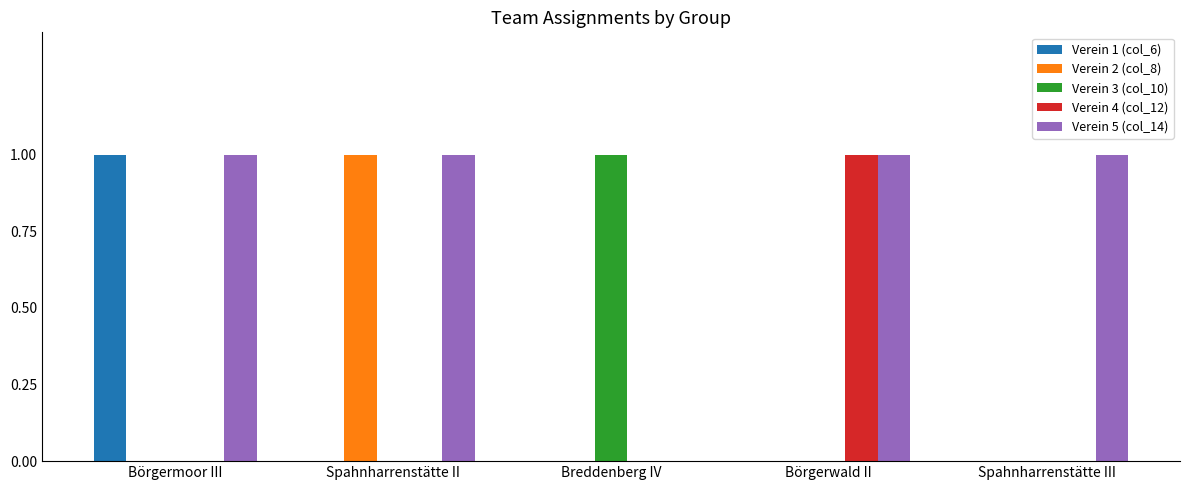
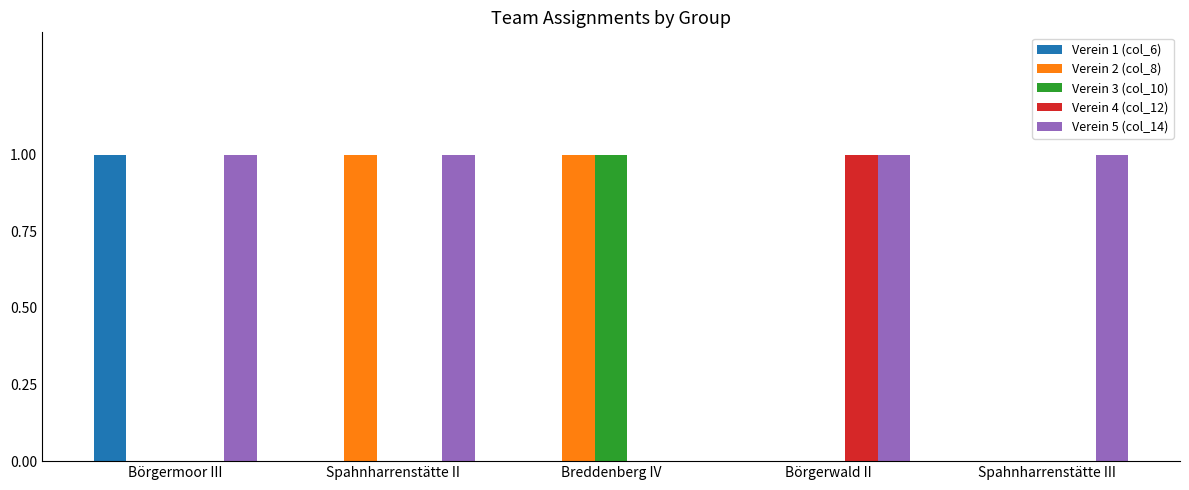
  {
    "Verein 1 (col_6)": {
      "Börgermoor III": 1,
      "Spahnharrenstätte II": 0,
      "Breddenberg IV": 0,
      "Börgerwald II": 0,
      "Spahnharrenstätte III": 0
    },
    "Verein 2 (col_8)": {
      "Börgermoor III": 0,
      "Spahnharrenstätte II": 1,
-     "Breddenberg IV": 0,
+     "Breddenberg IV": 1,
      "Börgerwald II": 0,
      "Spahnharrenstätte III": 0
    },
    "Verein 3 (col_10)": {
      "Börgermoor III": 0,
      "Spahnharrenstätte II": 0,
      "Breddenberg IV": 1,
      "Börgerwald II": 0,
      "Spahnharrenstätte III": 0
    },
    "Verein 4 (col_12)": {
      "Börgermoor III": 0,
      "Spahnharrenstätte II": 0,
      "Breddenberg IV": 0,
      "Börgerwald II": 1,
      "Spahnharrenstätte III": 0
    },
    "Verein 5 (col_14)": {
      "Börgermoor III": 1,
      "Spahnharrenstätte II": 1,
      "Breddenberg IV": 0,
      "Börgerwald II": 1,
      "Spahnharrenstätte III": 1
    }
  }
